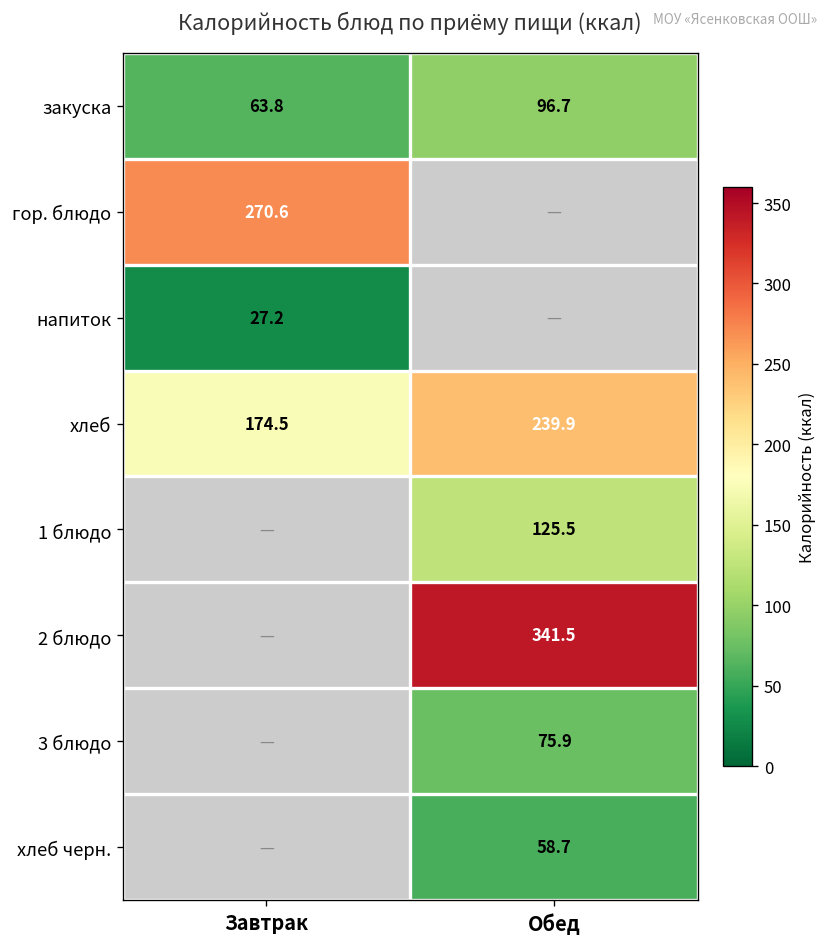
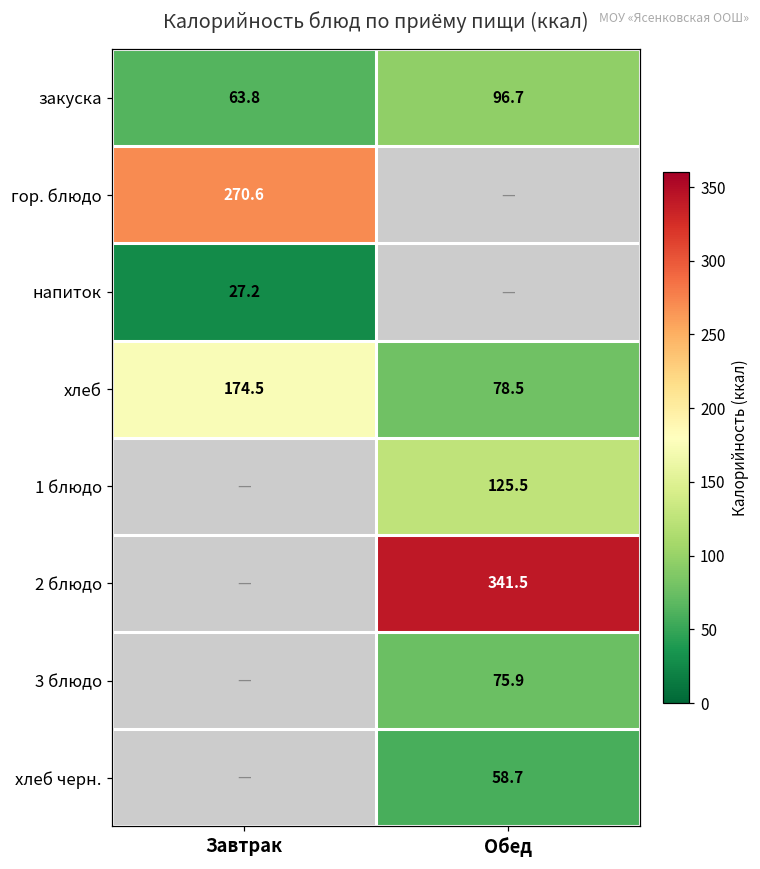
  {
    "закуска": {
      "Завтрак": 63.8,
      "Обед": 96.7
    },
    "гор. блюдо": {
      "Завтрак": 270.6
    },
    "напиток": {
      "Завтрак": 27.2
    },
    "хлеб": {
      "Завтрак": 174.5,
-     "Обед": 239.9
+     "Обед": 78.5
    },
    "1 блюдо": {
      "Обед": 125.5
    },
    "2 блюдо": {
      "Обед": 341.5
    },
    "3 блюдо": {
      "Обед": 75.9
    },
    "хлеб черн.": {
      "Обед": 58.7
    }
  }
